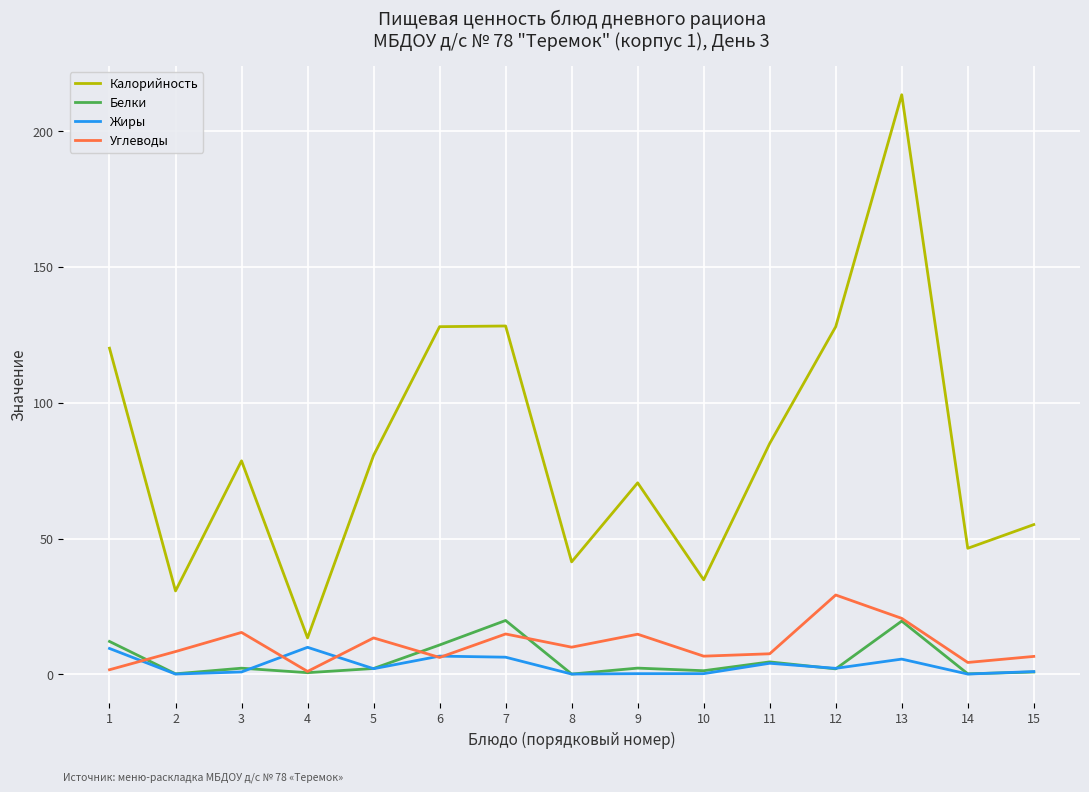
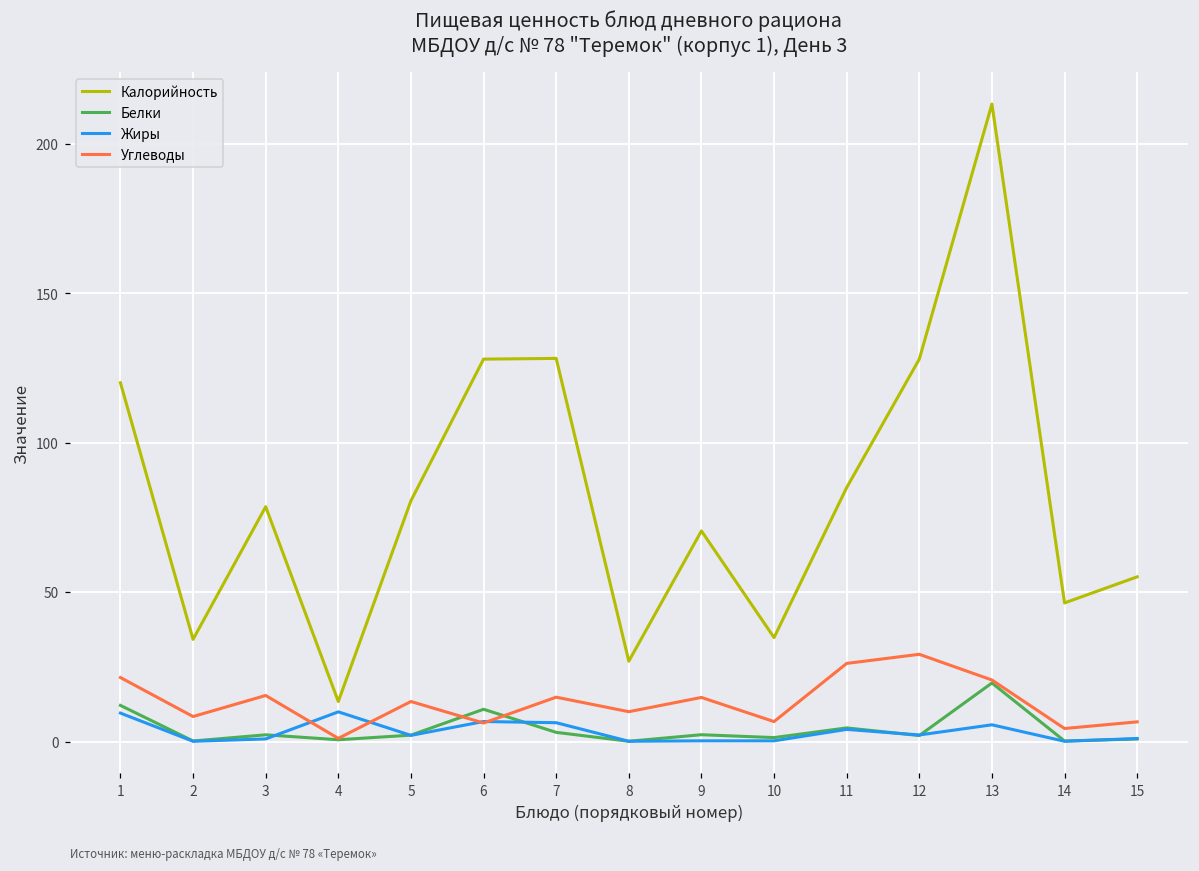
  {
    "Калорийность": {
      "1": 120,
-     "2": 31,
+     "2": 34,
      "3": 79,
      "4": 13,
      "5": 81,
      "6": 128,
      "7": 128,
-     "8": 41,
+     "8": 27,
      "9": 71,
      "10": 35,
      "11": 85,
      "12": 128,
      "13": 213,
      "14": 46,
      "15": 55
    },
    "Белки": {
      "1": 12,
      "3": 2,
      "6": 11,
-     "7": 20,
+     "7": 3,
      "9": 2,
      "10": 1,
      "13": 20
    },
    "Жиры": {
      "1": 10,
      "3": 1,
      "4": 10,
      "7": 6,
      "9": 0,
      "10": 0,
      "13": 6
    },
    "Углеводы": {
-     "1": 2,
+     "1": 21,
      "2": 8,
      "3": 15,
      "5": 13,
      "7": 15,
      "8": 10,
      "9": 15,
      "10": 7,
-     "11": 8,
+     "11": 26,
      "12": 29,
      "13": 21,
      "14": 4,
      "15": 7
    }
  }
